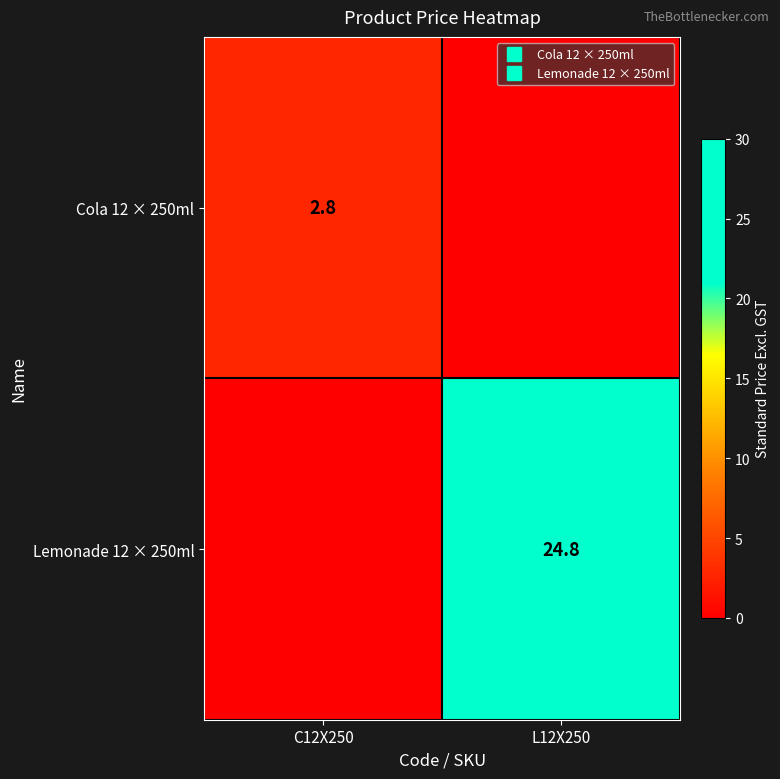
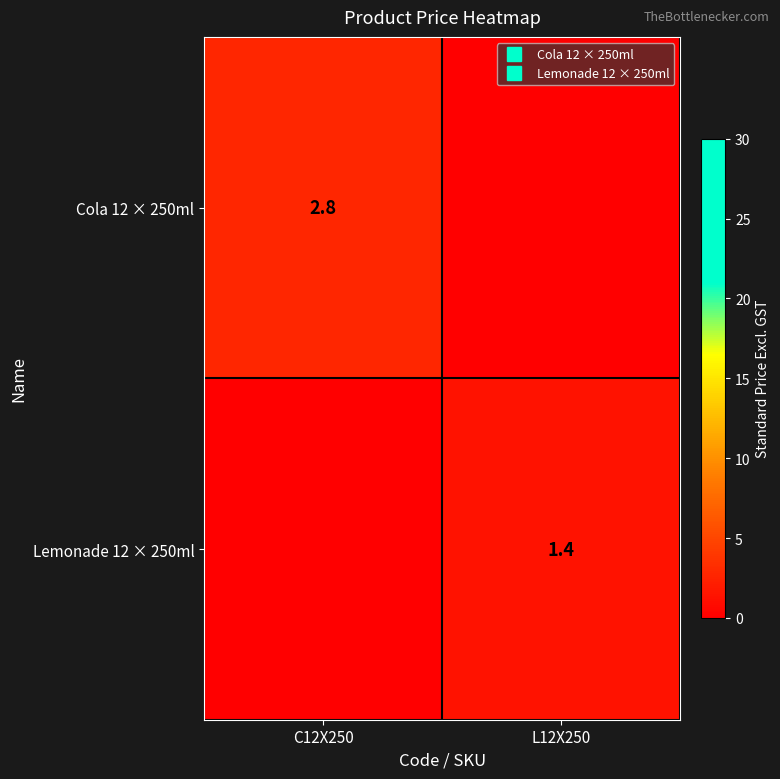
  {
    "Cola 12 × 250ml": {
      "C12X250": 2.8
    },
    "Lemonade 12 × 250ml": {
-     "L12X250": 24.8
+     "L12X250": 1.4
    }
  }
